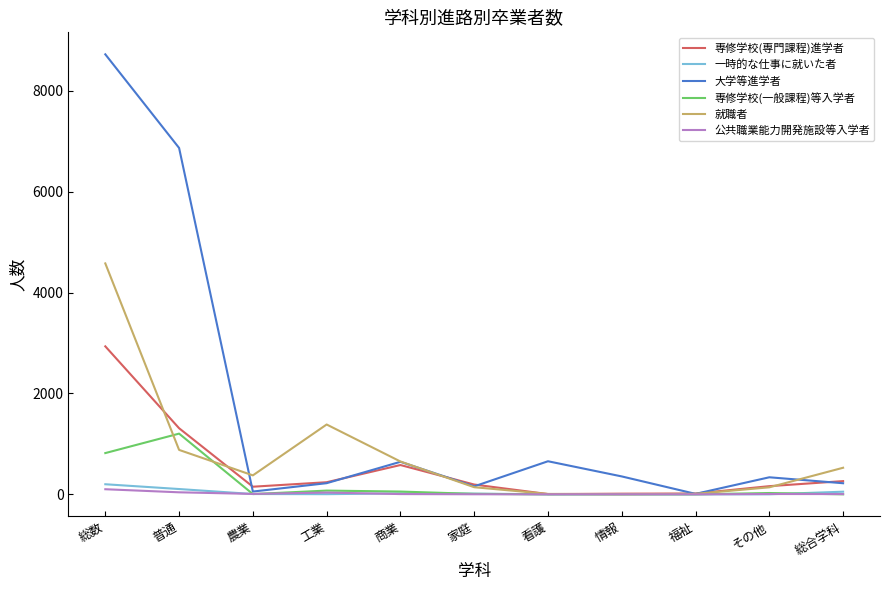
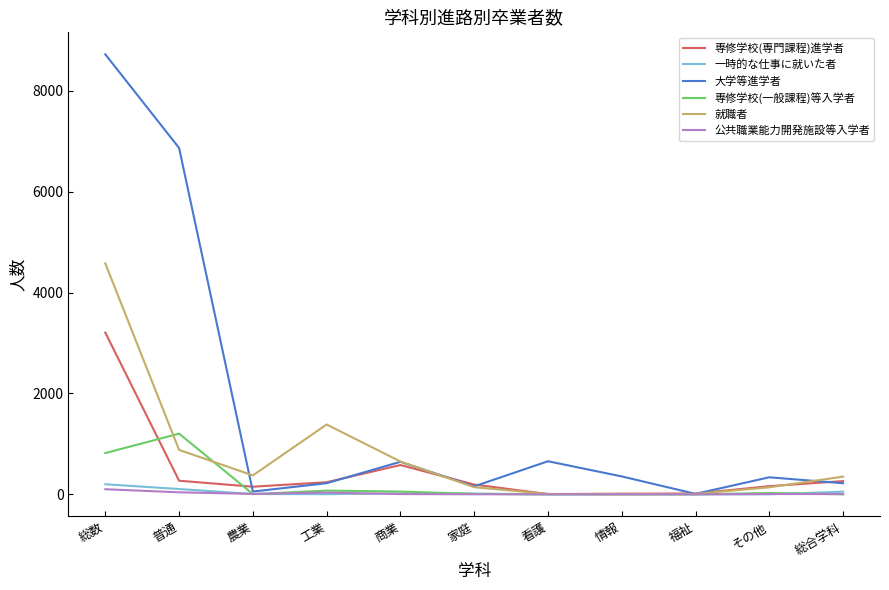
  {
    "専修学校(専門課程)進学者": {
-     "総数": 2900,
-     "普通": 1300,
+     "総数": 3200,
+     "普通": 300,
      "農業": 200,
      "商業": 600
    },
    "一時的な仕事に就いた者": {
      "総数": 200,
      "普通": 100
    },
    "大学等進学者": {
      "総数": 8700,
      "普通": 6900,
      "看護": 700,
      "情報": 400,
      "その他": 300
    },
    "専修学校(一般課程)等入学者": {
      "総数": 800,
      "普通": 1200
    },
    "就職者": {
      "総数": 4600,
      "普通": 900,
      "農業": 400,
      "工業": 1400,
-     "総合学科": 500
+     "総合学科": 400
    },
    "公共職業能力開発施設等入学者": {
      "総数": 100,
      "普通": 0
    }
  }
